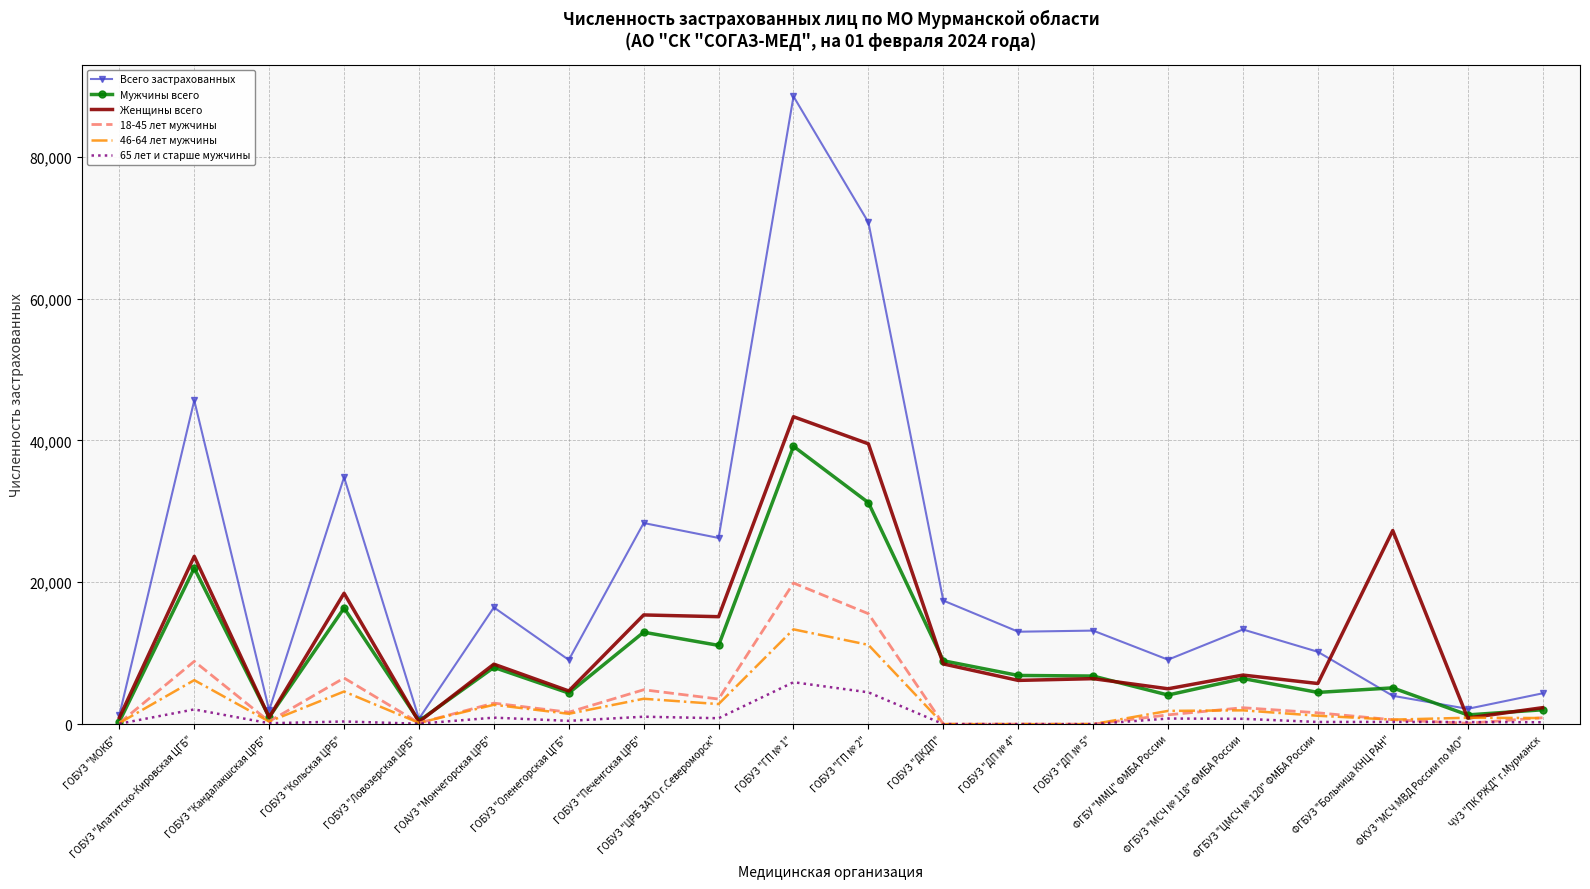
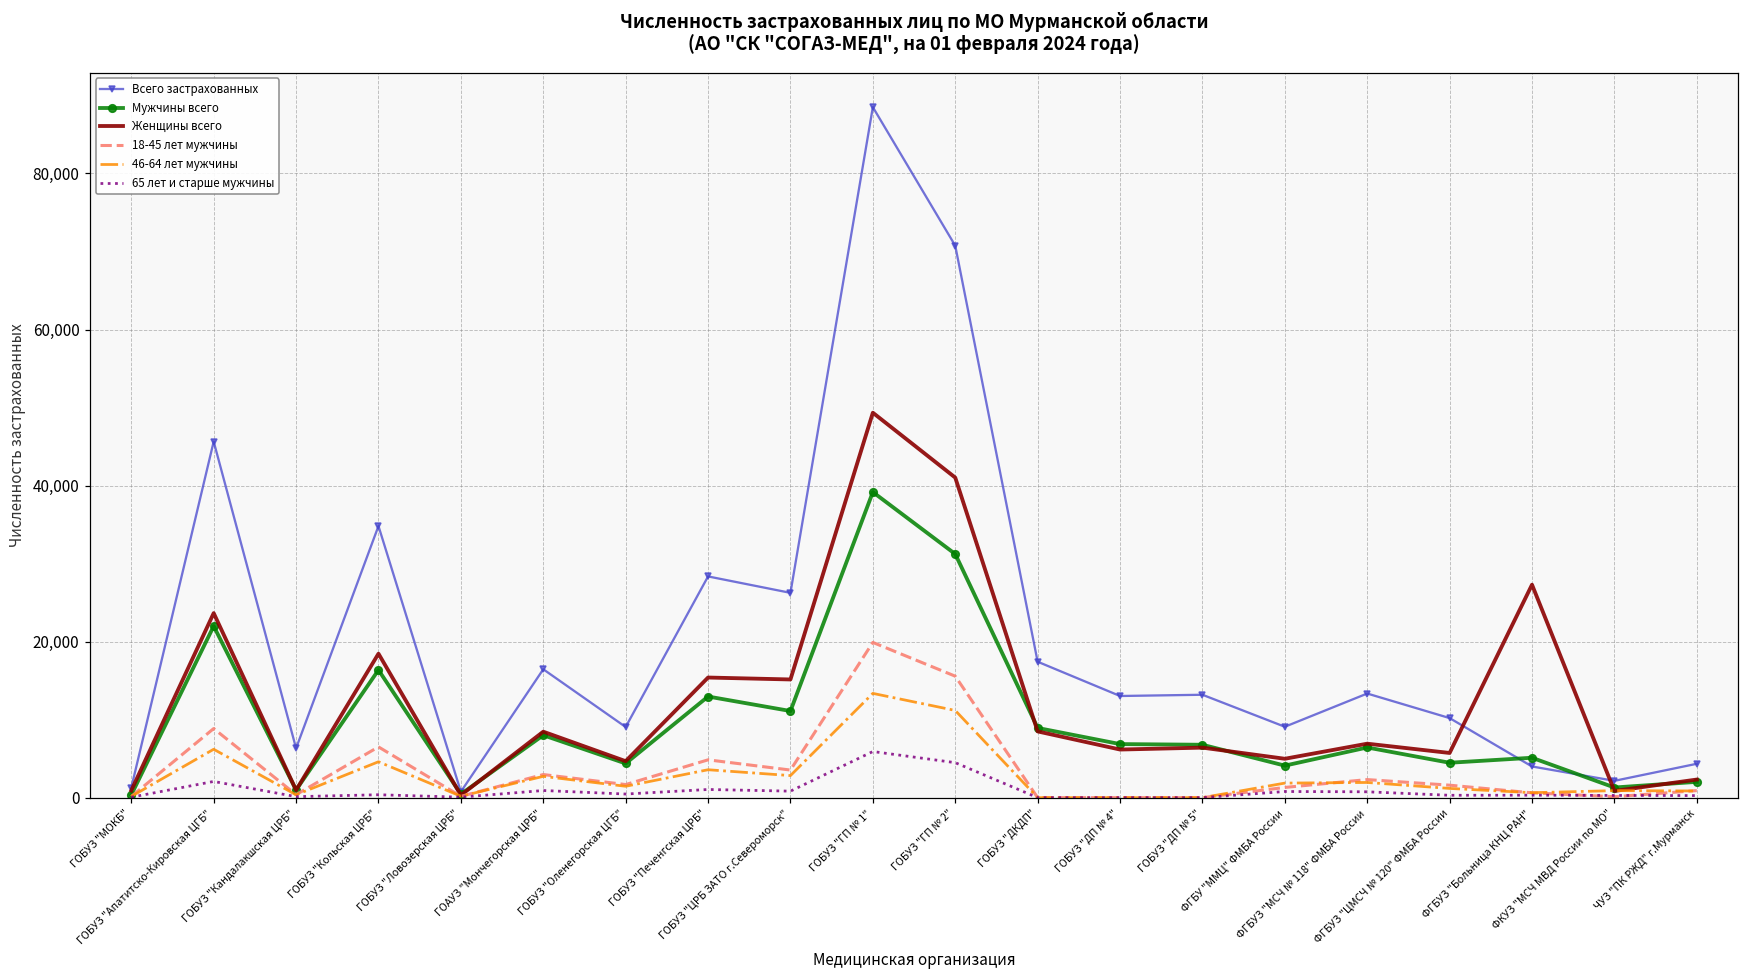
  {
    "Всего застрахованных": {
      "ГОБУЗ \"Апатитско-Кировская ЦГБ\"": "46,000",
-     "ГОБУЗ \"Кандалакшская ЦРБ\"": "2,000",
+     "ГОБУЗ \"Кандалакшская ЦРБ\"": "6,000",
      "ГОБУЗ \"Кольская ЦРБ\"": "35,000",
      "ГОАУЗ \"Мончегорская ЦРБ\"": "16,000",
      "ГОБУЗ \"Оленегорская ЦГБ\"": "9,000",
      "ГОБУЗ \"Печенгская ЦРБ\"": "28,000",
      "ГОБУЗ \"ЦРБ ЗАТО г.Североморск\"": "26,000",
      "ГОБУЗ \"ГП № 1\"": "88,000",
      "ГОБУЗ \"ГП № 2\"": "71,000",
      "ГОБУЗ \"ДКДП\"": "17,000",
      "ГОБУЗ \"ДП № 4\"": "13,000",
      "ГОБУЗ \"ДП № 5\"": "13,000",
      "ФГБУ \"ММЦ\" ФМБА России": "9,000",
      "ФГБУЗ \"МСЧ № 118\" ФМБА России": "13,000",
      "ФГБУЗ \"ЦМСЧ № 120\" ФМБА России": "10,000",
      "ФГБУЗ \"Больница КНЦ РАН\"": "4,000",
      "ФКУЗ \"МСЧ МВД России по МО\"": "2,000",
      "ЧУЗ \"ПК РЖД\" г.Мурманск": "4,000"
    },
    "Мужчины всего": {
      "ГОБУЗ \"Апатитско-Кировская ЦГБ\"": "22,000",
      "ГОБУЗ \"Кольская ЦРБ\"": "16,000",
      "ГОАУЗ \"Мончегорская ЦРБ\"": "8,000",
      "ГОБУЗ \"Печенгская ЦРБ\"": "13,000",
      "ГОБУЗ \"ЦРБ ЗАТО г.Североморск\"": "11,000",
      "ГОБУЗ \"ГП № 1\"": "39,000",
      "ГОБУЗ \"ГП № 2\"": "31,000",
      "ГОБУЗ \"ДКДП\"": "9,000",
      "ГОБУЗ \"ДП № 4\"": "7,000",
      "ГОБУЗ \"ДП № 5\"": "7,000",
      "ФГБУ \"ММЦ\" ФМБА России": "4,000",
      "ФГБУЗ \"МСЧ № 118\" ФМБА России": "6,000",
      "ФГБУЗ \"ЦМСЧ № 120\" ФМБА России": "4,000",
      "ФГБУЗ \"Больница КНЦ РАН\"": "5,000",
      "ФКУЗ \"МСЧ МВД России по МО\"": "1,000"
    },
    "Женщины всего": {
      "ГОБУЗ \"Апатитско-Кировская ЦГБ\"": "24,000",
      "ГОБУЗ \"Кольская ЦРБ\"": "18,000",
      "ГОАУЗ \"Мончегорская ЦРБ\"": "8,000",
      "ГОБУЗ \"Печенгская ЦРБ\"": "15,000",
      "ГОБУЗ \"ЦРБ ЗАТО г.Североморск\"": "15,000",
-     "ГОБУЗ \"ГП № 1\"": "43,000",
-     "ГОБУЗ \"ГП № 2\"": "40,000",
+     "ГОБУЗ \"ГП № 1\"": "49,000",
+     "ГОБУЗ \"ГП № 2\"": "41,000",
      "ГОБУЗ \"ДКДП\"": "8,000",
      "ГОБУЗ \"ДП № 4\"": "6,000",
      "ГОБУЗ \"ДП № 5\"": "6,000",
      "ФГБУ \"ММЦ\" ФМБА России": "5,000",
      "ФГБУЗ \"МСЧ № 118\" ФМБА России": "7,000",
      "ФГБУЗ \"ЦМСЧ № 120\" ФМБА России": "6,000",
      "ФГБУЗ \"Больница КНЦ РАН\"": "27,000"
    },
    "18-45 лет мужчины": {
      "ГОБУЗ \"Апатитско-Кировская ЦГБ\"": "9,000",
      "ГОБУЗ \"Кольская ЦРБ\"": "7,000",
      "ГОБУЗ \"Печенгская ЦРБ\"": "5,000",
      "ГОБУЗ \"ЦРБ ЗАТО г.Североморск\"": "4,000",
      "ГОБУЗ \"ГП № 1\"": "20,000",
      "ГОБУЗ \"ГП № 2\"": "16,000",
      "ФГБУ \"ММЦ\" ФМБА России": "1,000",
      "ФГБУЗ \"МСЧ № 118\" ФМБА России": "2,000",
      "ФГБУЗ \"ЦМСЧ № 120\" ФМБА России": "2,000"
    },
    "46-64 лет мужчины": {
      "ГОБУЗ \"Апатитско-Кировская ЦГБ\"": "6,000",
      "ГОБУЗ \"Кольская ЦРБ\"": "5,000",
      "ГОБУЗ \"Печенгская ЦРБ\"": "4,000",
      "ГОБУЗ \"ЦРБ ЗАТО г.Североморск\"": "3,000",
      "ГОБУЗ \"ГП № 1\"": "13,000",
      "ГОБУЗ \"ГП № 2\"": "11,000",
      "ФГБУ \"ММЦ\" ФМБА России": "2,000",
      "ФГБУЗ \"МСЧ № 118\" ФМБА России": "2,000",
      "ФГБУЗ \"ЦМСЧ № 120\" ФМБА России": "1,000"
    },
    "65 лет и старше мужчины": {
      "ГОБУЗ \"Апатитско-Кировская ЦГБ\"": "2,000",
      "ГОБУЗ \"Кольская ЦРБ\"": "0",
      "ГОАУЗ \"Мончегорская ЦРБ\"": "1,000",
      "ГОБУЗ \"Оленегорская ЦГБ\"": "0",
      "ГОБУЗ \"Печенгская ЦРБ\"": "1,000",
      "ГОБУЗ \"ЦРБ ЗАТО г.Североморск\"": "1,000",
      "ГОБУЗ \"ГП № 1\"": "6,000",
      "ГОБУЗ \"ГП № 2\"": "4,000",
      "ФГБУ \"ММЦ\" ФМБА России": "1,000",
      "ФГБУЗ \"МСЧ № 118\" ФМБА России": "1,000",
      "ФГБУЗ \"ЦМСЧ № 120\" ФМБА России": "0",
      "ЧУЗ \"ПК РЖД\" г.Мурманск": "0"
    }
  }
